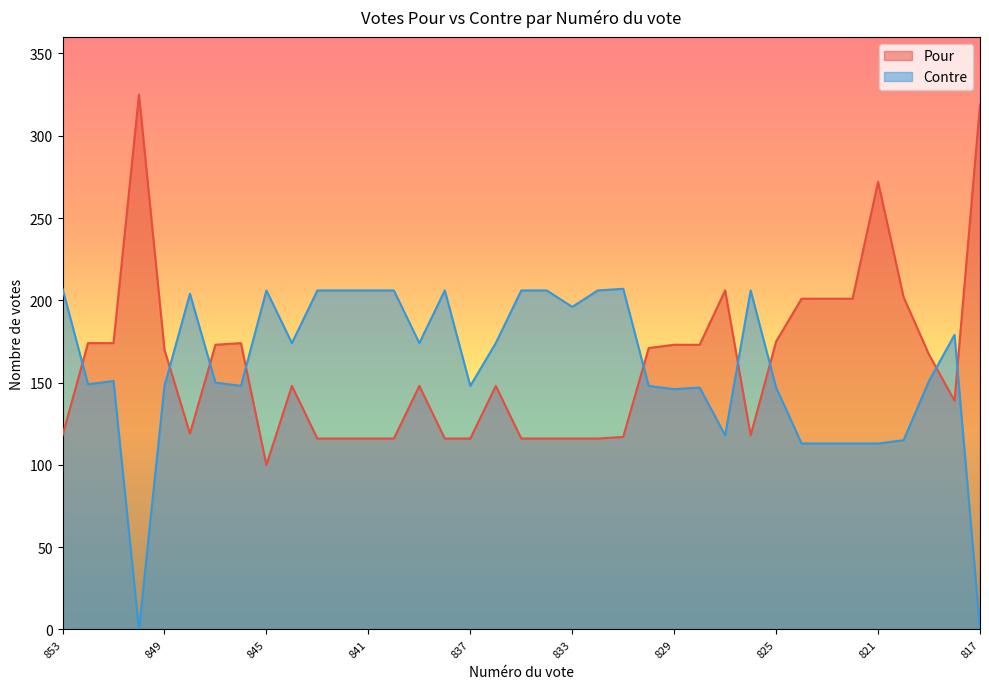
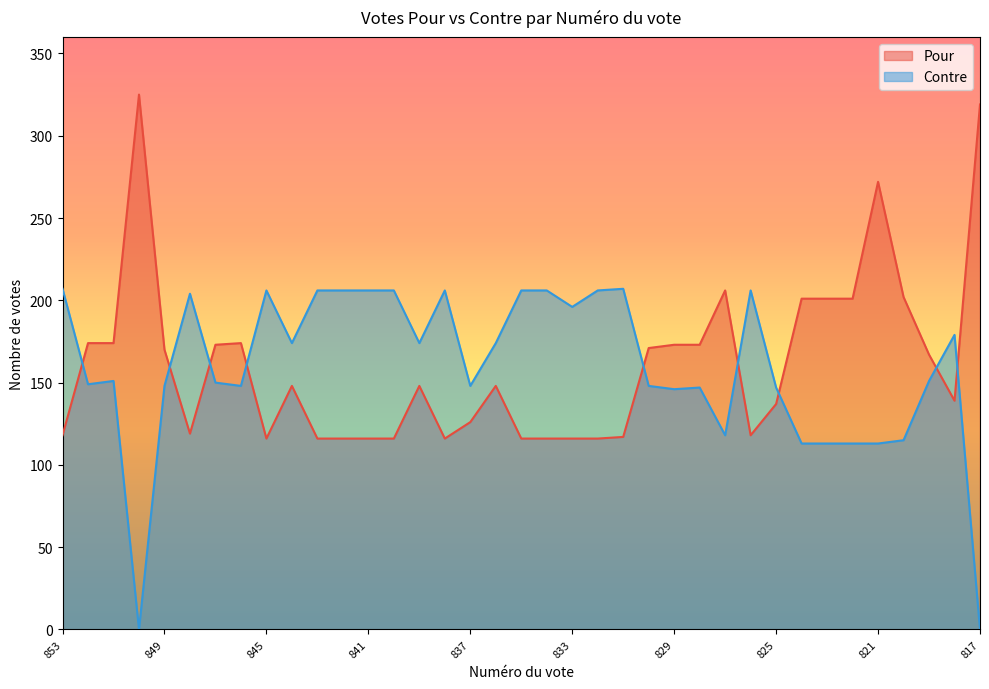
  {
    "Pour": {
      "853": 118,
      "849": 170,
-     "845": 100,
+     "845": 116,
      "841": 116,
-     "837": 116,
+     "837": 126,
      "833": 116,
      "829": 173,
-     "825": 175,
+     "825": 137,
      "821": 272,
      "817": 319
    },
    "Contre": {
      "853": 207,
      "849": 148,
      "845": 206,
      "841": 206,
      "837": 148,
      "833": 196,
      "829": 146,
      "825": 147,
      "821": 113,
      "817": 0
    }
  }
